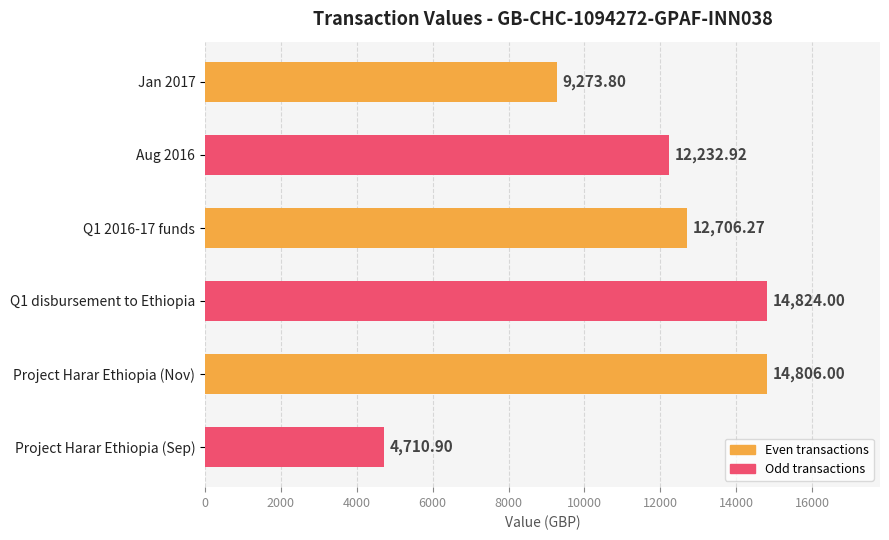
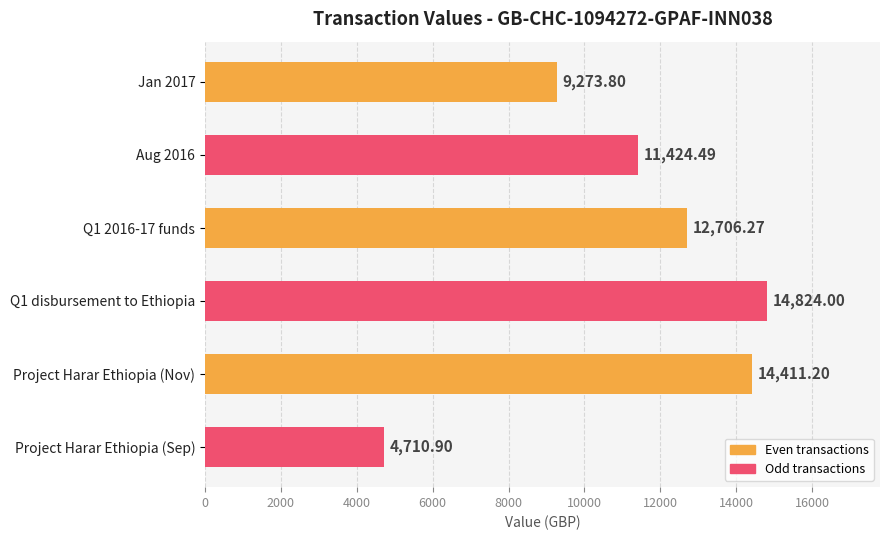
  {
    "Jan 2017": "9,273.80",
-   "Aug 2016": "12,232.92",
+   "Aug 2016": "11,424.49",
    "Q1 2016-17 funds": "12,706.27",
    "Q1 disbursement to Ethiopia": "14,824.00",
-   "Project Harar Ethiopia (Nov)": "14,806.00",
+   "Project Harar Ethiopia (Nov)": "14,411.20",
    "Project Harar Ethiopia (Sep)": "4,710.90"
  }
